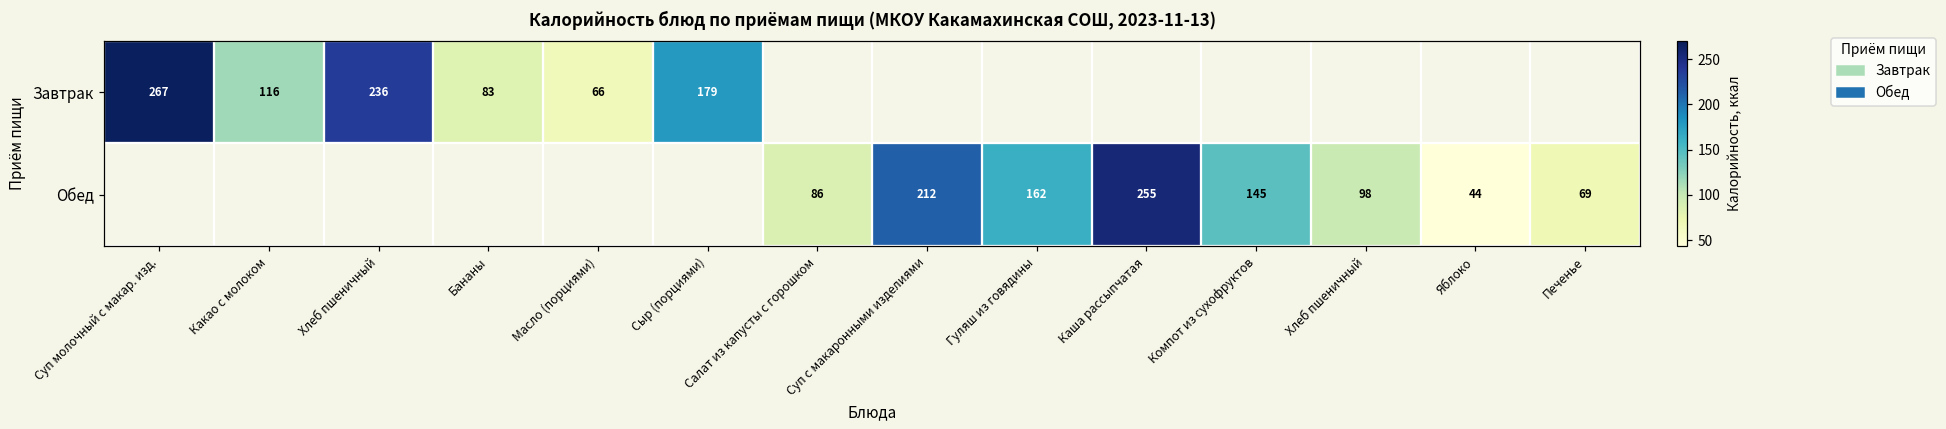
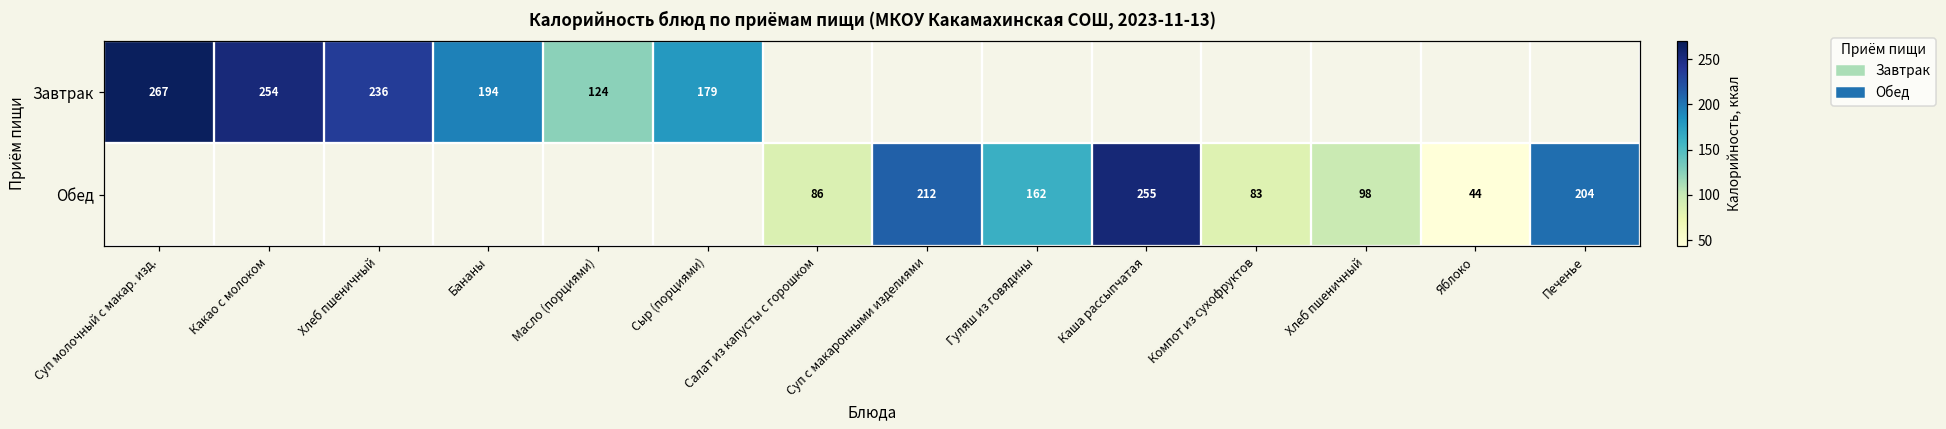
  {
    "Завтрак": {
      "Суп молочный с макар. изд.": 267,
-     "Какао с молоком": 116,
+     "Какао с молоком": 254,
      "Хлеб пшеничный": 236,
-     "Бананы": 83,
-     "Масло (порциями)": 66,
+     "Бананы": 194,
+     "Масло (порциями)": 124,
      "Сыр (порциями)": 179
    },
    "Обед": {
      "Салат из капусты с горошком": 86,
      "Суп с макаронными изделиями": 212,
      "Гуляш из говядины": 162,
      "Каша рассыпчатая": 255,
-     "Компот из сухофруктов": 145,
+     "Компот из сухофруктов": 83,
      "Хлеб пшеничный": 98,
      "Яблоко": 44,
-     "Печенье": 69
+     "Печенье": 204
    }
  }
